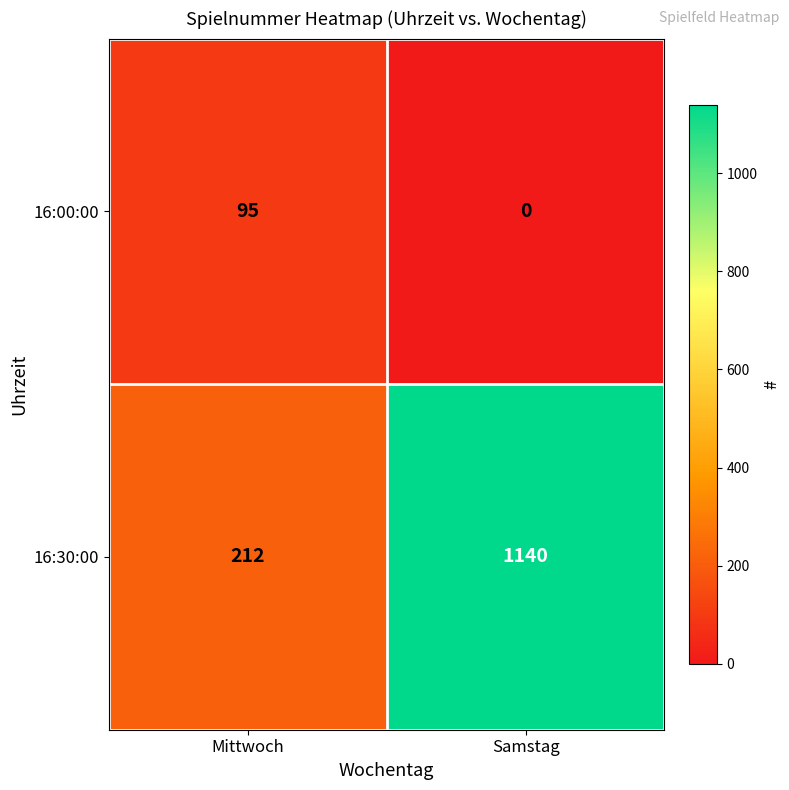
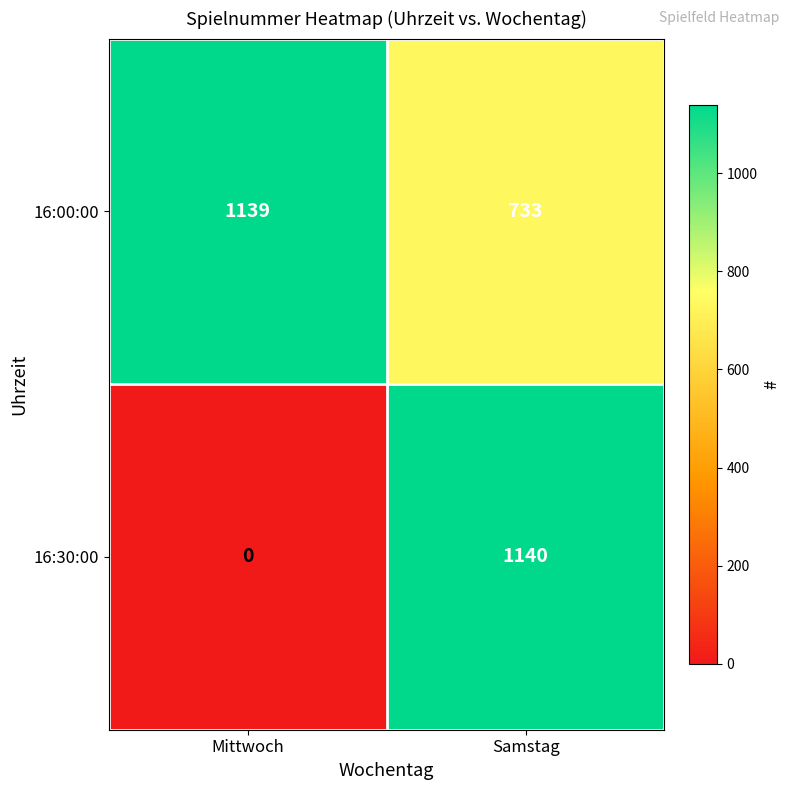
  {
    "16:00:00": {
-     "Mittwoch": 95,
-     "Samstag": 0
+     "Mittwoch": 1139,
+     "Samstag": 733
    },
    "16:30:00": {
-     "Mittwoch": 212,
+     "Mittwoch": 0,
      "Samstag": 1140
    }
  }
